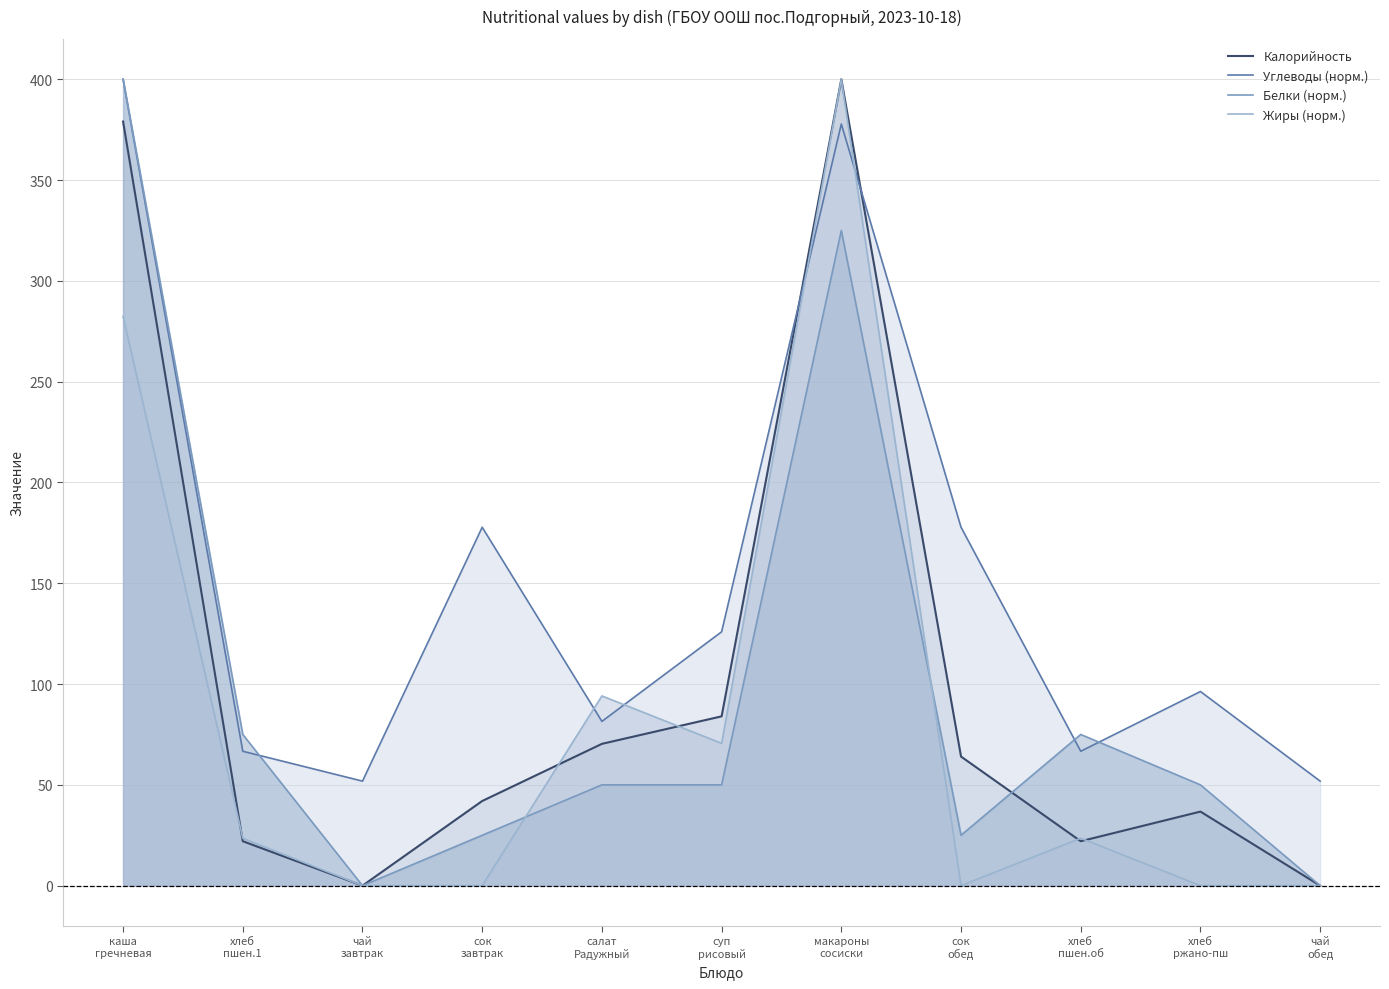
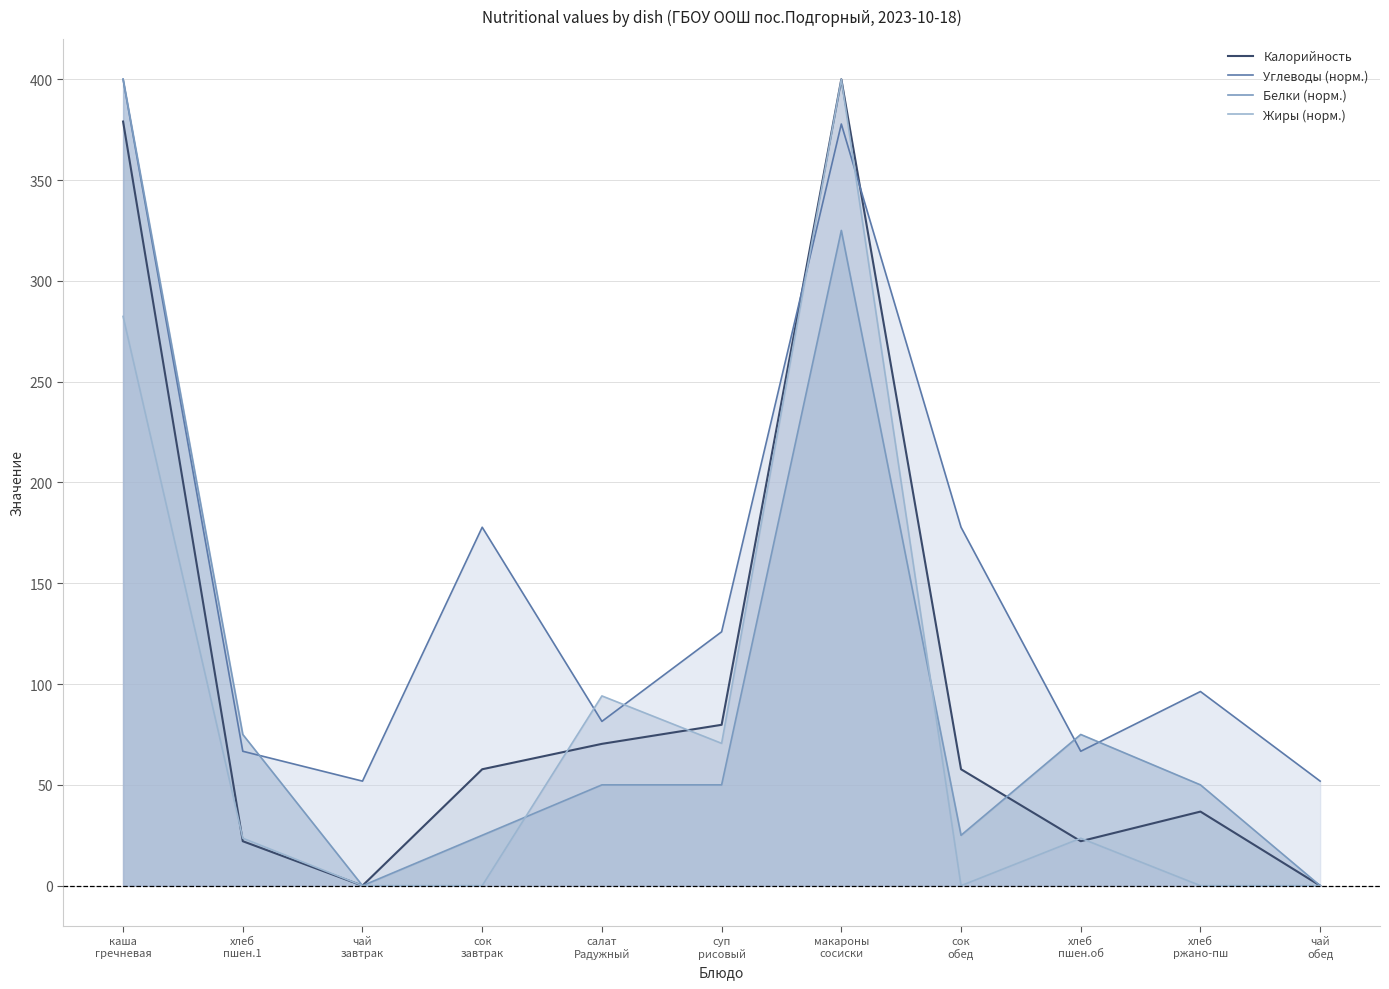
  {
    "Калорийность": {
      "каша гречневая": 379,
      "хлеб пшен.1": 22,
-     "сок завтрак": 42,
+     "сок завтрак": 58,
      "салат Радужный": 70,
-     "суп рисовый": 84,
-     "сок обед": 64,
+     "суп рисовый": 80,
+     "сок обед": 58,
      "хлеб пшен.об": 22,
      "хлеб ржано-пш": 37
    }
  }
